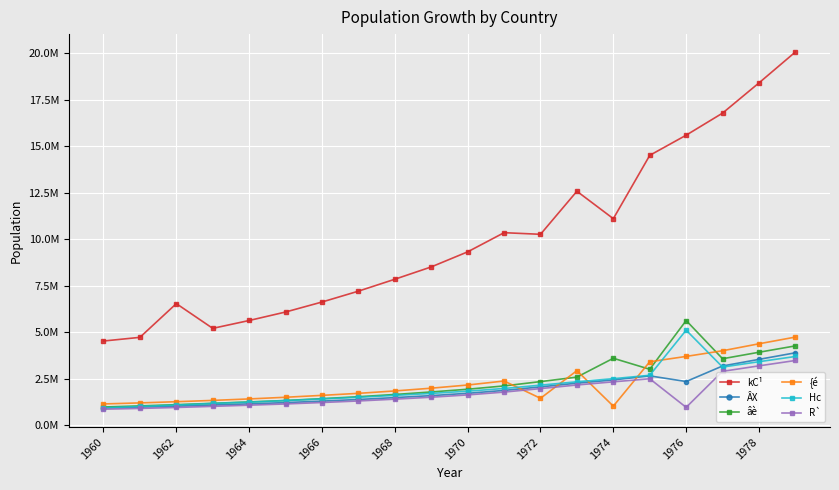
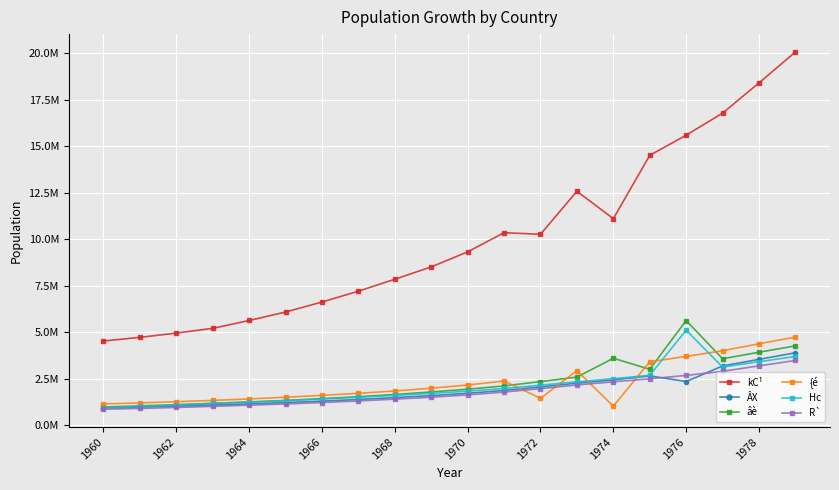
  {
    "kC¹": {
      "1960": 4500000,
-     "1962": 6500000,
+     "1962": 4900000,
      "1964": 5600000,
      "1966": 6600000,
      "1968": 7800000,
      "1970": 9300000,
      "1972": 10300000,
      "1974": 11100000,
      "1976": 15600000,
      "1978": 18400000
    },
    "ÂX": {
      "1976": 2300000
    },
    "âè": {
      "1972": 2300000,
      "1974": 3600000,
      "1976": 5600000,
      "1978": 3900000
    },
    "{é": {
      "1960": 1100000,
      "1962": 1300000,
      "1964": 1400000,
      "1966": 1600000,
      "1968": 1800000,
      "1970": 2200000,
      "1972": 1400000,
      "1974": 1000000,
      "1976": 3700000,
      "1978": 4400000
    },
    "Hc": {
      "1976": 5100000
    },
    "R`": {
-     "1976": 1000000,
+     "1976": 2700000,
      "1978": 3200000
    }
  }
